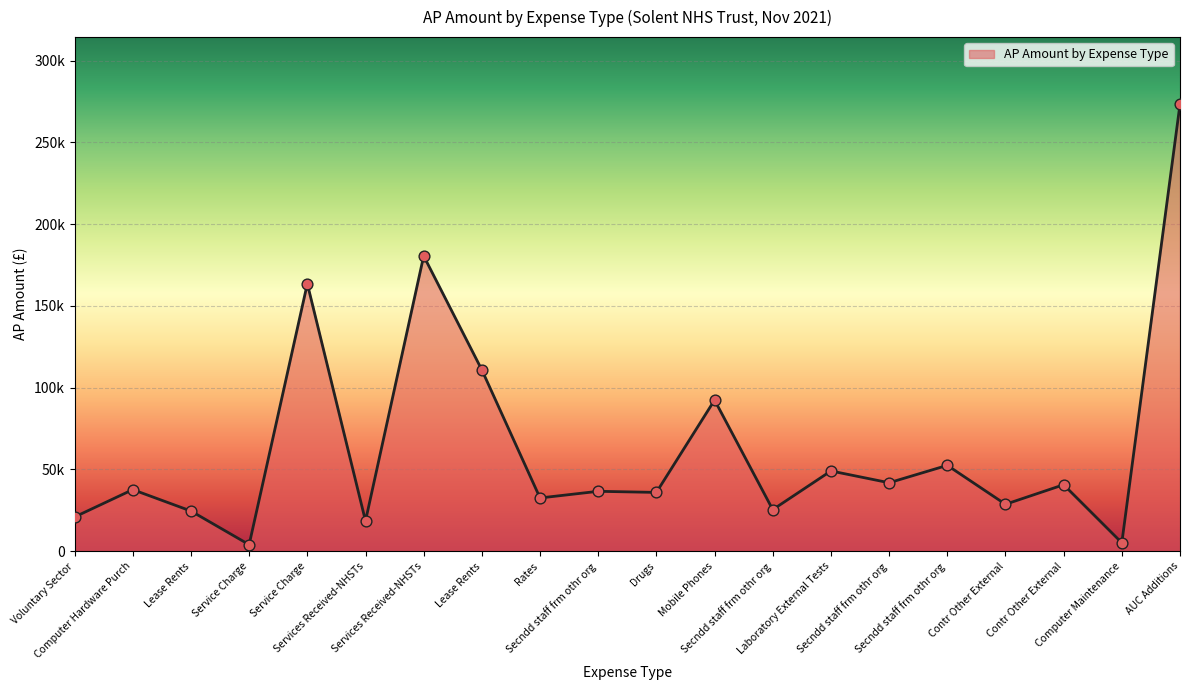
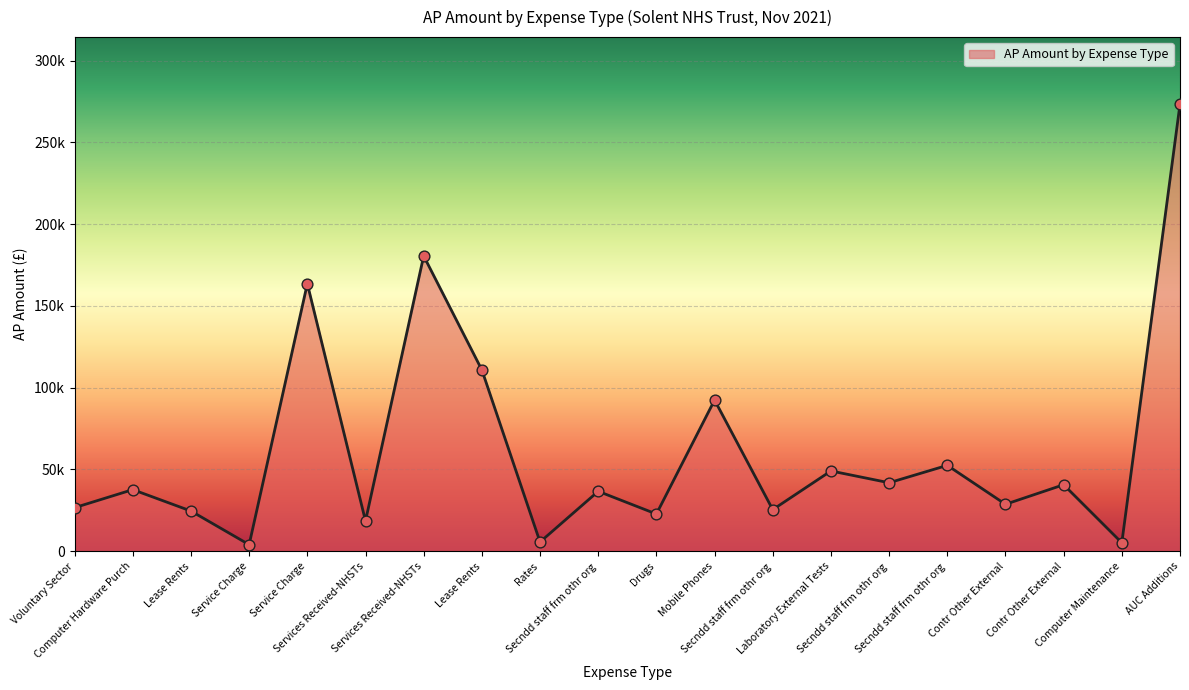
  {
-   "Voluntary Sector": 21000,
+   "Voluntary Sector": 27000,
    "Computer Hardware Purch": 38000,
-   "Rates": 33000,
-   "Drugs": 36000,
+   "Rates": 6000,
+   "Drugs": 23000,
    "Mobile Phones": 92000,
    "Laboratory External Tests": 49000,
    "Computer Maintenance": 5000,
    "AUC Additions": 273000
  }
